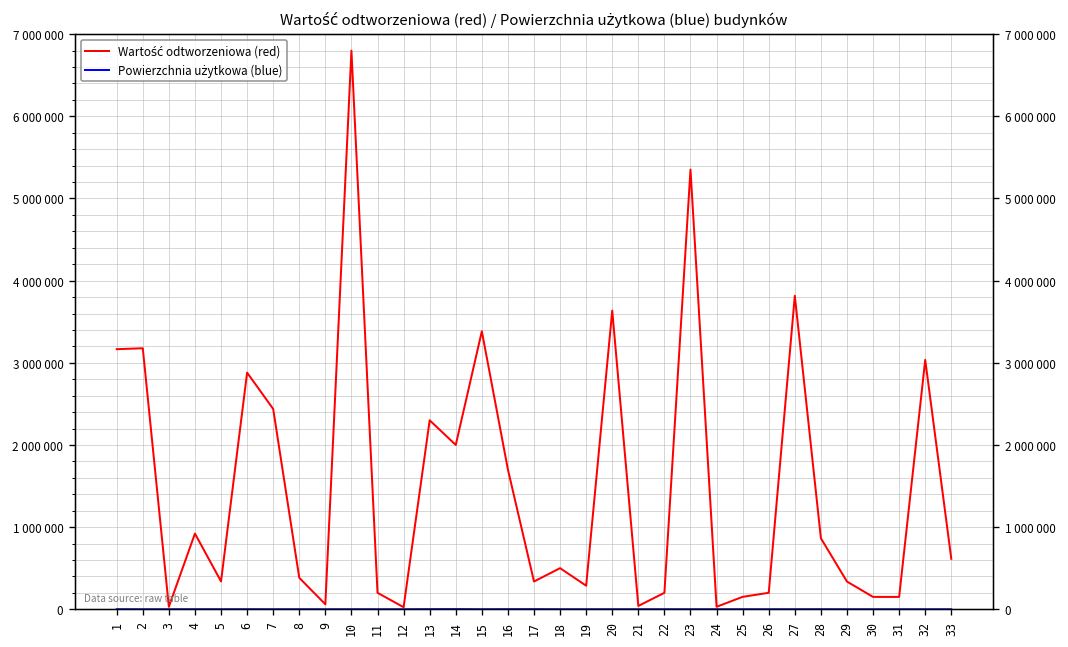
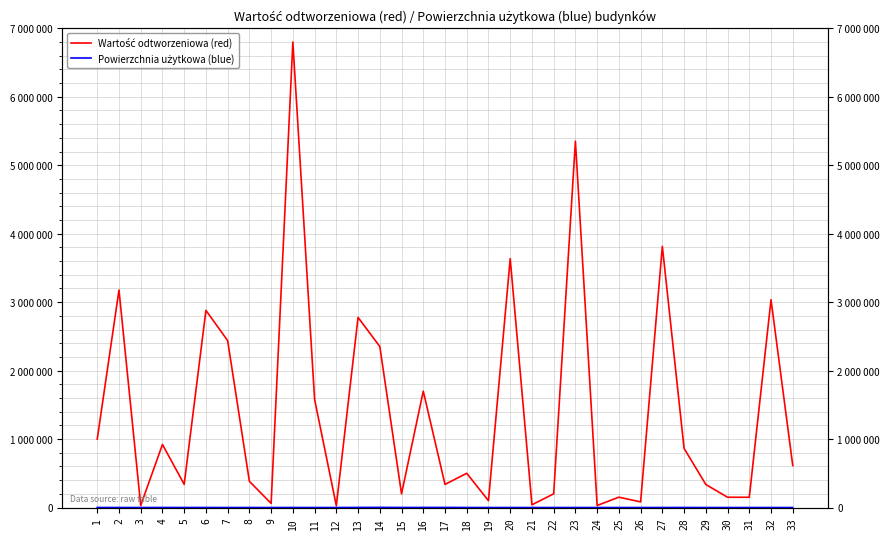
  {
    "Wartość odtworzeniowa (red)": {
-     "1": 3200000,
+     "1": 1000000,
      "2": 3200000,
      "4": 900000,
      "5": 300000,
      "6": 2900000,
      "7": 2400000,
      "8": 400000,
      "9": 100000,
      "10": 6800000,
-     "11": 200000,
-     "13": 2300000,
-     "14": 2000000,
-     "15": 3400000,
+     "11": 1600000,
+     "13": 2800000,
+     "14": 2400000,
+     "15": 200000,
      "16": 1700000,
      "17": 300000,
      "18": 500000,
-     "19": 300000,
+     "19": 100000,
      "20": 3600000,
      "21": 0,
      "22": 200000,
      "23": 5400000,
      "25": 200000,
-     "26": 200000,
+     "26": 100000,
      "27": 3800000,
      "28": 900000,
      "29": 300000,
      "30": 200000,
      "31": 200000,
      "32": 3000000,
      "33": 600000
    },
    "Powierzchnia użytkowa (blue)": {
      "1": 0,
      "2": 0,
      "4": 0,
      "5": 0,
      "6": 0,
      "7": 0,
      "8": 0,
      "9": 0,
      "10": 0,
      "11": 0,
      "13": 0,
      "14": 0,
      "15": 0,
      "16": 0,
      "17": 0,
      "18": 0,
      "19": 0,
      "20": 0,
      "21": 0,
      "22": 0,
      "23": 0,
      "25": 0,
      "26": 0,
      "27": 0,
      "28": 0,
      "29": 0,
      "30": 0,
      "31": 0,
      "32": 0,
      "33": 0
    }
  }
